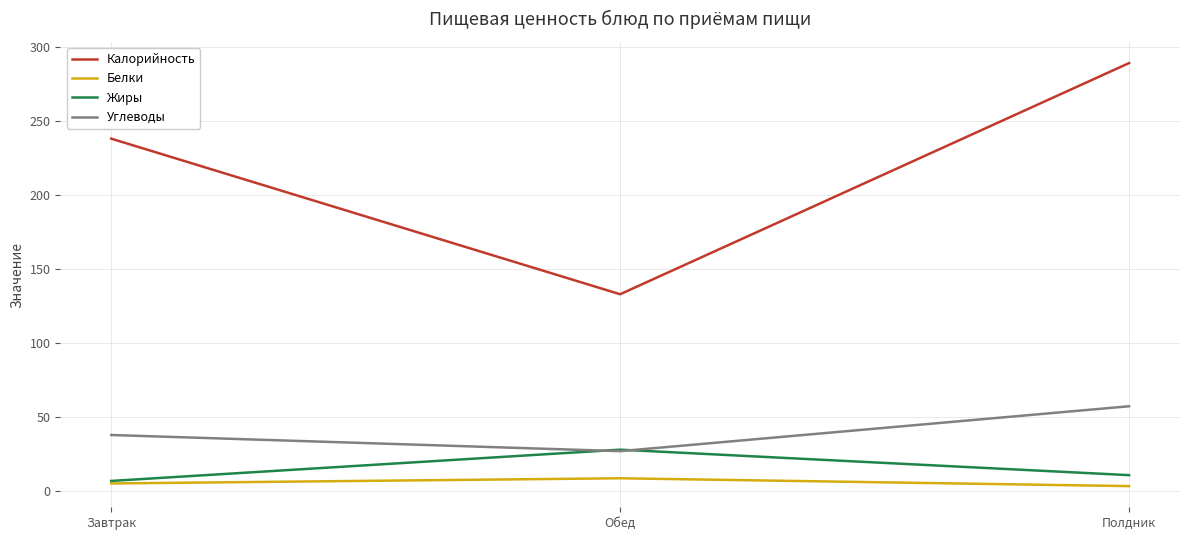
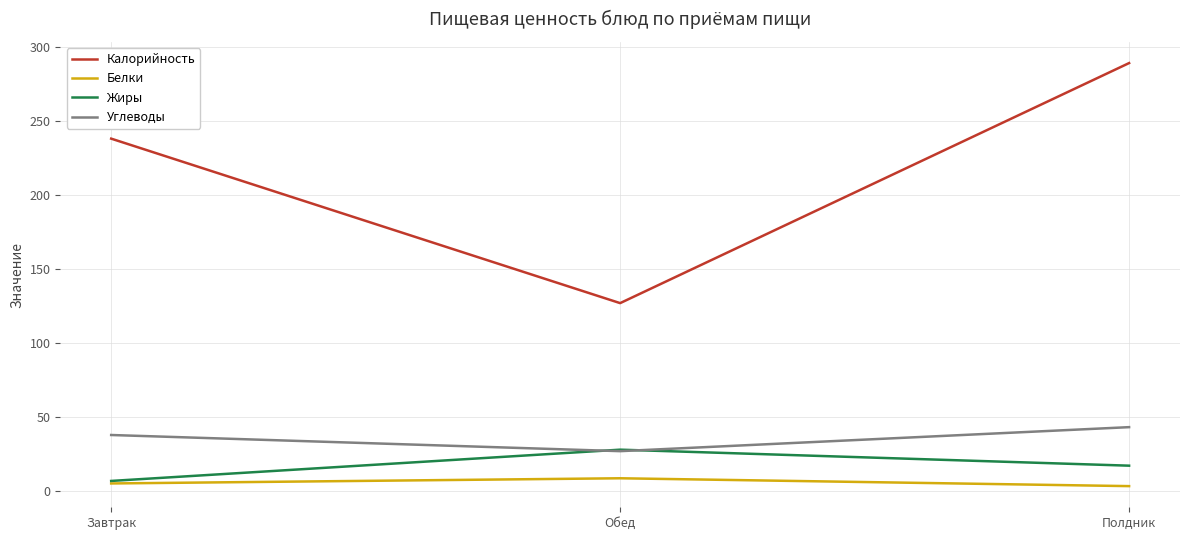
  {
    "Калорийность": {
      "Завтрак": 238,
-     "Обед": 133,
+     "Обед": 127,
      "Полдник": 289
    },
    "Белки": {
      "Завтрак": 5,
      "Обед": 9,
      "Полдник": 4
    },
    "Жиры": {
      "Завтрак": 7,
-     "Полдник": 11
+     "Полдник": 17
    },
    "Углеводы": {
      "Завтрак": 38,
-     "Полдник": 57
+     "Полдник": 43
    }
  }
